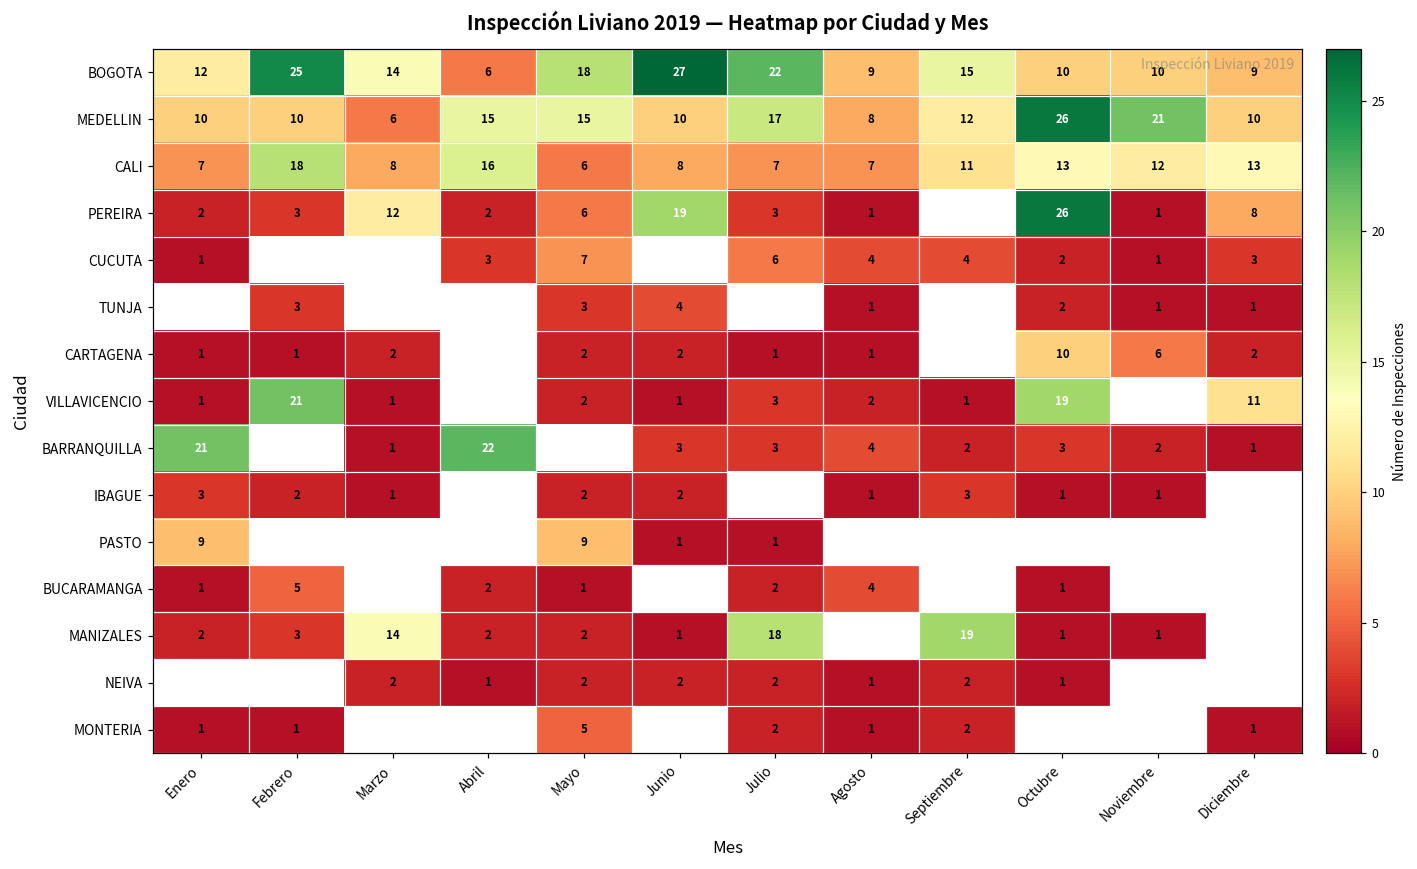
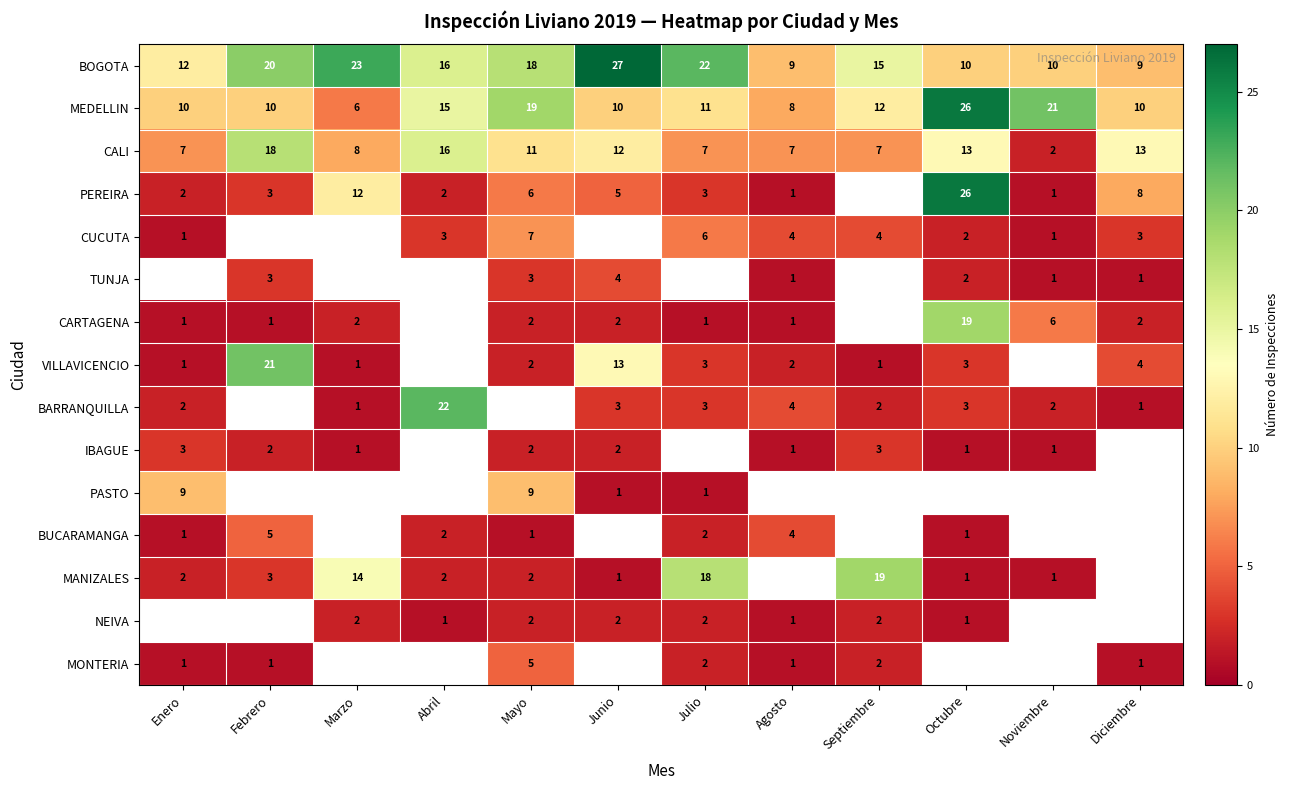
  {
    "BOGOTA": {
      "Enero": 12,
-     "Febrero": 25,
-     "Marzo": 14,
-     "Abril": 6,
+     "Febrero": 20,
+     "Marzo": 23,
+     "Abril": 16,
      "Mayo": 18,
      "Junio": 27,
      "Julio": 22,
      "Agosto": 9,
      "Septiembre": 15,
      "Octubre": 10,
      "Diciembre": 2019
    },
    "MEDELLIN": {
      "Enero": 10,
      "Febrero": 10,
      "Marzo": 6,
      "Abril": 15,
-     "Mayo": 15,
+     "Mayo": 19,
      "Junio": 10,
-     "Julio": 17,
+     "Julio": 11,
      "Agosto": 8,
      "Septiembre": 12,
      "Octubre": 26,
      "Noviembre": 21,
      "Diciembre": 10
    },
    "CALI": {
      "Enero": 7,
      "Febrero": 18,
      "Marzo": 8,
      "Abril": 16,
-     "Mayo": 6,
-     "Junio": 8,
+     "Mayo": 11,
+     "Junio": 12,
      "Julio": 7,
      "Agosto": 7,
-     "Septiembre": 11,
+     "Septiembre": 7,
      "Octubre": 13,
-     "Noviembre": 12,
+     "Noviembre": 2,
      "Diciembre": 13
    },
    "PEREIRA": {
      "Enero": 2,
      "Febrero": 3,
      "Marzo": 12,
      "Abril": 2,
      "Mayo": 6,
-     "Junio": 19,
+     "Junio": 5,
      "Julio": 3,
      "Agosto": 1,
      "Octubre": 26,
      "Noviembre": 1,
      "Diciembre": 8
    },
    "CUCUTA": {
      "Enero": 1,
      "Abril": 3,
      "Mayo": 7,
      "Julio": 6,
      "Agosto": 4,
      "Septiembre": 4,
      "Octubre": 2,
      "Noviembre": 1,
      "Diciembre": 3
    },
    "TUNJA": {
      "Febrero": 3,
      "Mayo": 3,
      "Junio": 4,
      "Agosto": 1,
      "Octubre": 2,
      "Noviembre": 1,
      "Diciembre": 1
    },
    "CARTAGENA": {
      "Enero": 1,
      "Febrero": 1,
      "Marzo": 2,
      "Mayo": 2,
      "Junio": 2,
      "Julio": 1,
      "Agosto": 1,
-     "Octubre": 10,
+     "Octubre": 19,
      "Noviembre": 6,
      "Diciembre": 2
    },
    "VILLAVICENCIO": {
      "Enero": 1,
      "Febrero": 21,
      "Marzo": 1,
      "Mayo": 2,
-     "Junio": 1,
+     "Junio": 13,
      "Julio": 3,
      "Agosto": 2,
      "Septiembre": 1,
-     "Octubre": 19,
-     "Diciembre": 11
+     "Octubre": 3,
+     "Diciembre": 4
    },
    "BARRANQUILLA": {
-     "Enero": 21,
+     "Enero": 2,
      "Marzo": 1,
      "Abril": 22,
      "Junio": 3,
      "Julio": 3,
      "Agosto": 4,
      "Septiembre": 2,
      "Octubre": 3,
      "Noviembre": 2,
      "Diciembre": 1
    },
    "IBAGUE": {
      "Enero": 3,
      "Febrero": 2,
      "Marzo": 1,
      "Mayo": 2,
      "Junio": 2,
      "Agosto": 1,
      "Septiembre": 3,
      "Octubre": 1,
      "Noviembre": 1
    },
    "PASTO": {
      "Enero": 9,
      "Mayo": 9,
      "Junio": 1,
      "Julio": 1
    },
    "BUCARAMANGA": {
      "Enero": 1,
      "Febrero": 5,
      "Abril": 2,
      "Mayo": 1,
      "Julio": 2,
      "Agosto": 4,
      "Octubre": 1
    },
    "MANIZALES": {
      "Enero": 2,
      "Febrero": 3,
      "Marzo": 14,
      "Abril": 2,
      "Mayo": 2,
      "Junio": 1,
      "Julio": 18,
      "Septiembre": 19,
      "Octubre": 1,
      "Noviembre": 1
    },
    "NEIVA": {
      "Marzo": 2,
      "Abril": 1,
      "Mayo": 2,
      "Junio": 2,
      "Julio": 2,
      "Agosto": 1,
      "Septiembre": 2,
      "Octubre": 1
    },
    "MONTERIA": {
      "Enero": 1,
      "Febrero": 1,
      "Mayo": 5,
      "Julio": 2,
      "Agosto": 1,
      "Septiembre": 2,
      "Diciembre": 1
    }
  }
